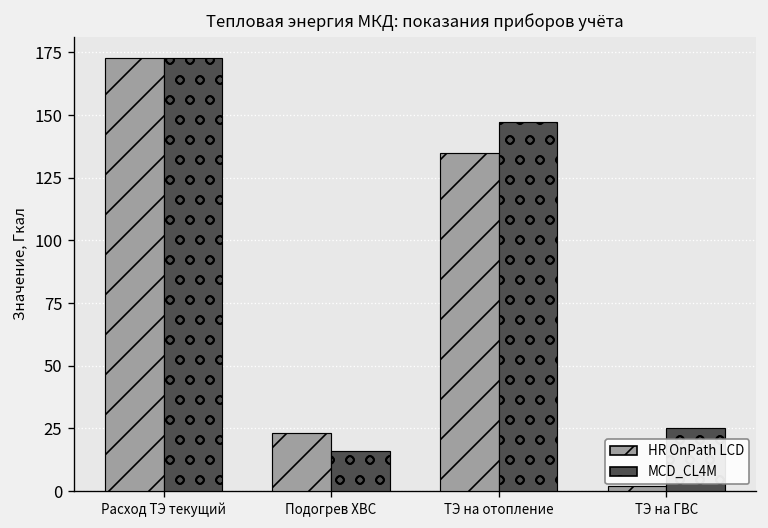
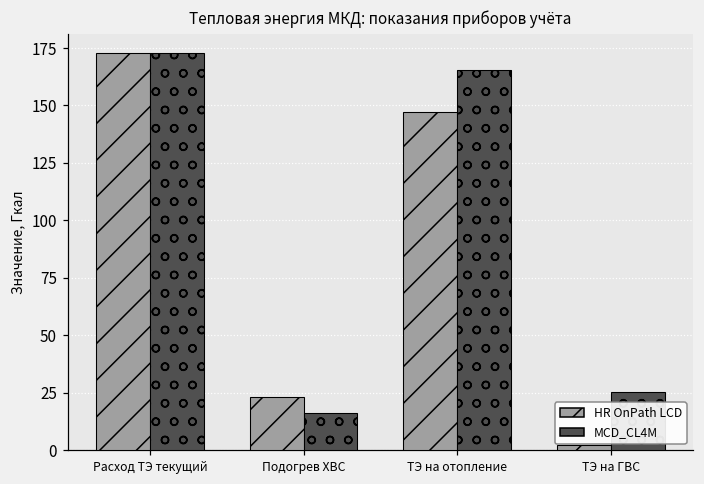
  {
    "HR OnPath LCD": {
      "Расход ТЭ текущий": 173,
      "Подогрев ХВС": 23,
-     "ТЭ на отопление": 135,
+     "ТЭ на отопление": 147,
      "ТЭ на ГВС": 2
    },
    "MCD_CL4M": {
      "Расход ТЭ текущий": 173,
      "Подогрев ХВС": 16,
-     "ТЭ на отопление": 147,
+     "ТЭ на отопление": 165,
      "ТЭ на ГВС": 25
    }
  }
